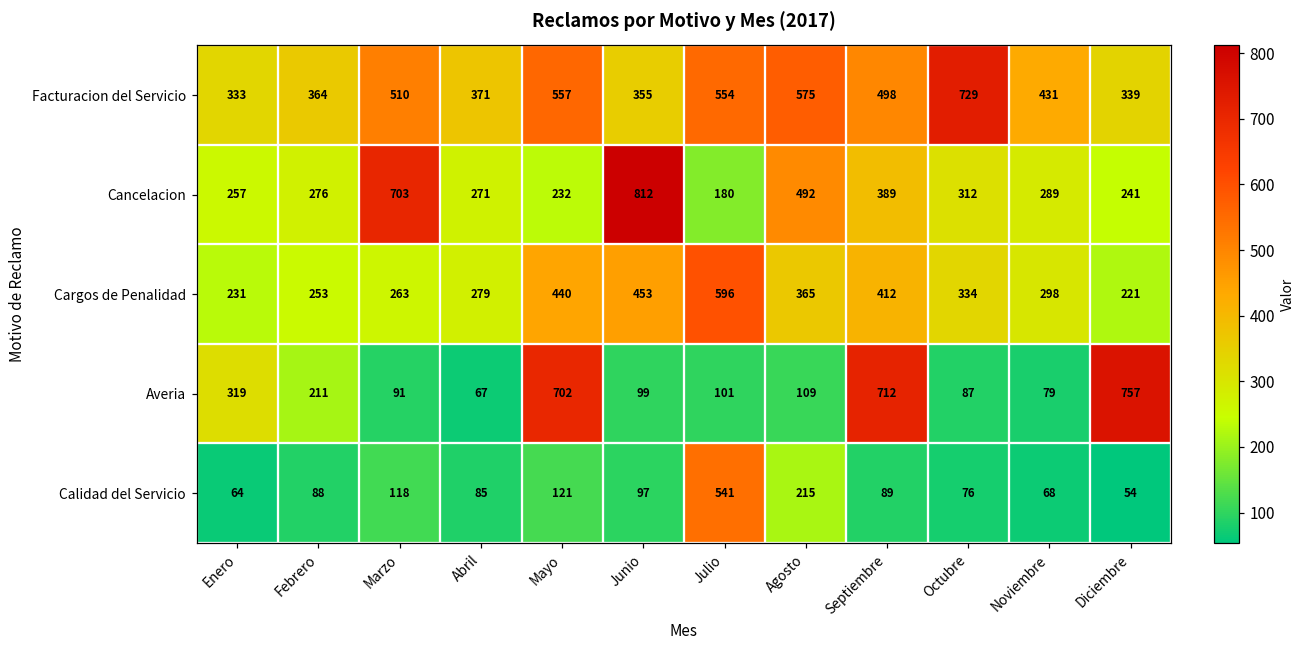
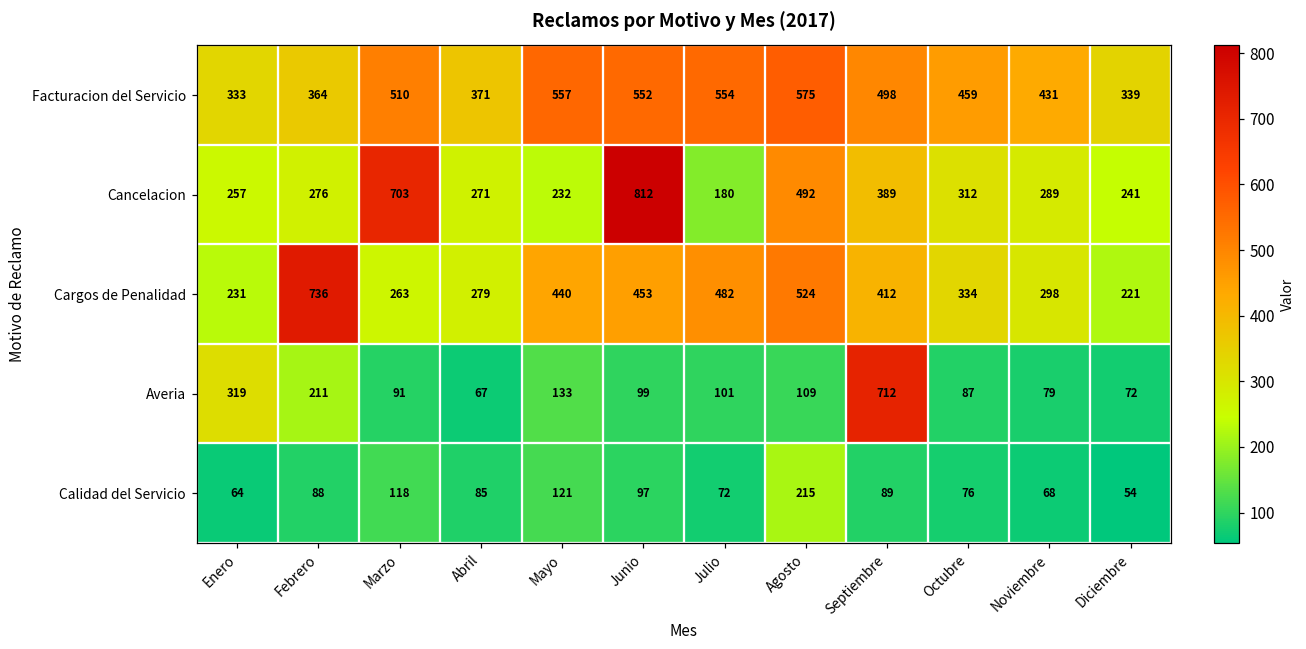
  {
    "Facturacion del Servicio": {
      "Enero": 333,
      "Febrero": 364,
      "Marzo": 510,
      "Abril": 371,
      "Mayo": 557,
-     "Junio": 355,
+     "Junio": 552,
      "Julio": 554,
      "Agosto": 575,
      "Septiembre": 498,
-     "Octubre": 729,
+     "Octubre": 459,
      "Noviembre": 431,
      "Diciembre": 339
    },
    "Cancelacion": {
      "Enero": 257,
      "Febrero": 276,
      "Marzo": 703,
      "Abril": 271,
      "Mayo": 232,
      "Junio": 812,
      "Julio": 180,
      "Agosto": 492,
      "Septiembre": 389,
      "Octubre": 312,
      "Noviembre": 289,
      "Diciembre": 241
    },
    "Cargos de Penalidad": {
      "Enero": 231,
-     "Febrero": 253,
+     "Febrero": 736,
      "Marzo": 263,
      "Abril": 279,
      "Mayo": 440,
      "Junio": 453,
-     "Julio": 596,
-     "Agosto": 365,
+     "Julio": 482,
+     "Agosto": 524,
      "Septiembre": 412,
      "Octubre": 334,
      "Noviembre": 298,
      "Diciembre": 221
    },
    "Averia": {
      "Enero": 319,
      "Febrero": 211,
      "Marzo": 91,
      "Abril": 67,
-     "Mayo": 702,
+     "Mayo": 133,
      "Junio": 99,
      "Julio": 101,
      "Agosto": 109,
      "Septiembre": 712,
      "Octubre": 87,
      "Noviembre": 79,
-     "Diciembre": 757
+     "Diciembre": 72
    },
    "Calidad del Servicio": {
      "Enero": 64,
      "Febrero": 88,
      "Marzo": 118,
      "Abril": 85,
      "Mayo": 121,
      "Junio": 97,
-     "Julio": 541,
+     "Julio": 72,
      "Agosto": 215,
      "Septiembre": 89,
      "Octubre": 76,
      "Noviembre": 68,
      "Diciembre": 54
    }
  }
